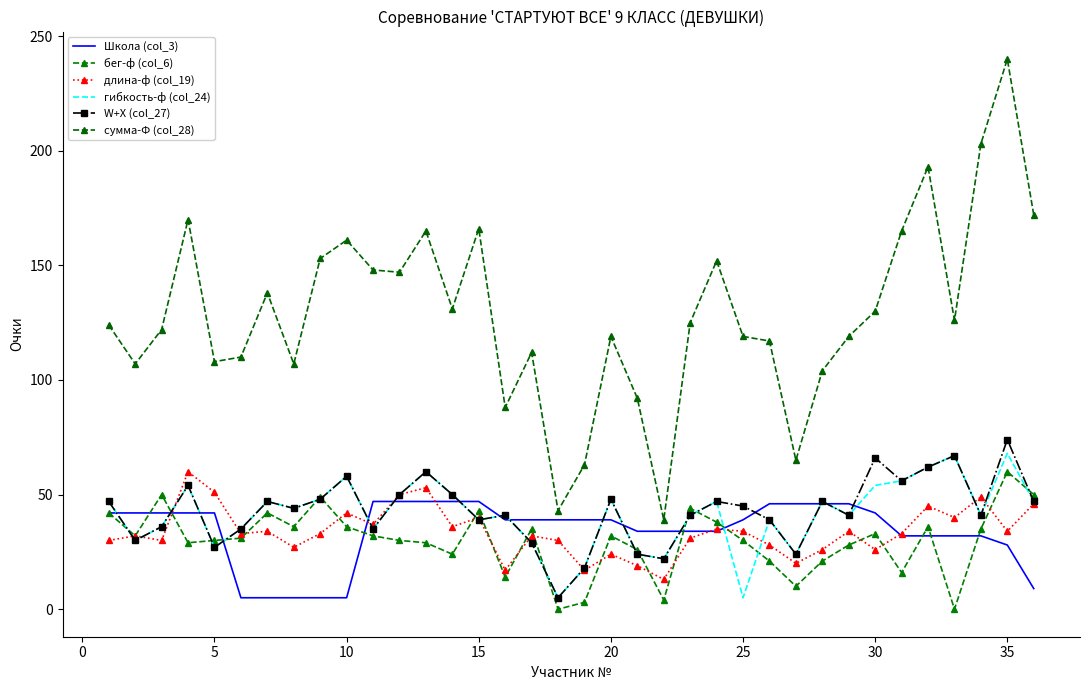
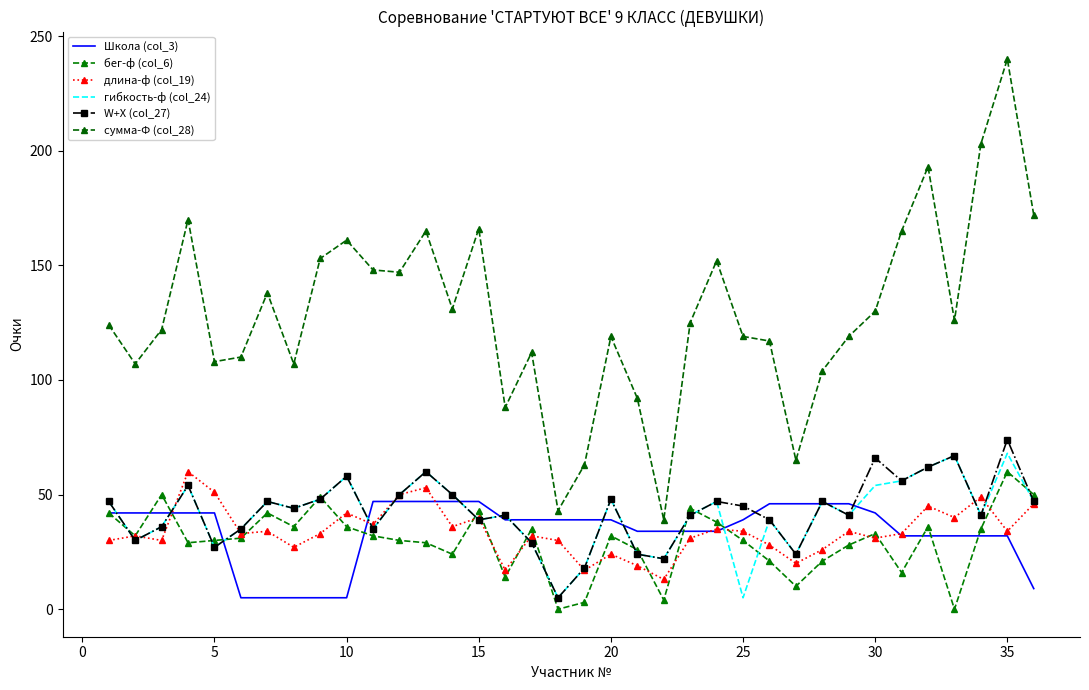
  {
    "Школа (col_3)": {
      "5": 42,
      "10": 5,
      "15": 47,
      "20": 39,
      "25": 39,
      "30": 42,
-     "35": 28
+     "35": 32
    },
    "длина-ф (col_19)": {
      "5": 51,
      "10": 42,
      "20": 24,
      "25": 34,
-     "30": 26,
+     "30": 31,
      "35": 34
    },
    "гибкость-ф (col_24)": {
      "25": 5,
      "30": 54,
      "35": 68
    },
    "W+X (col_27)": {
      "25": 45,
      "30": 66,
      "35": 74
    }
  }
